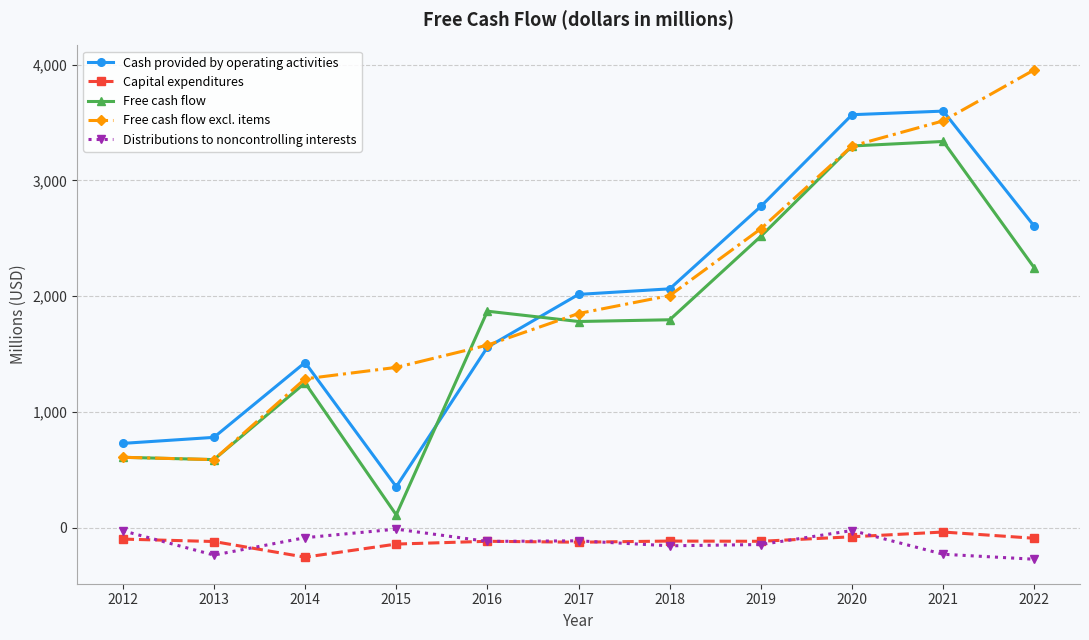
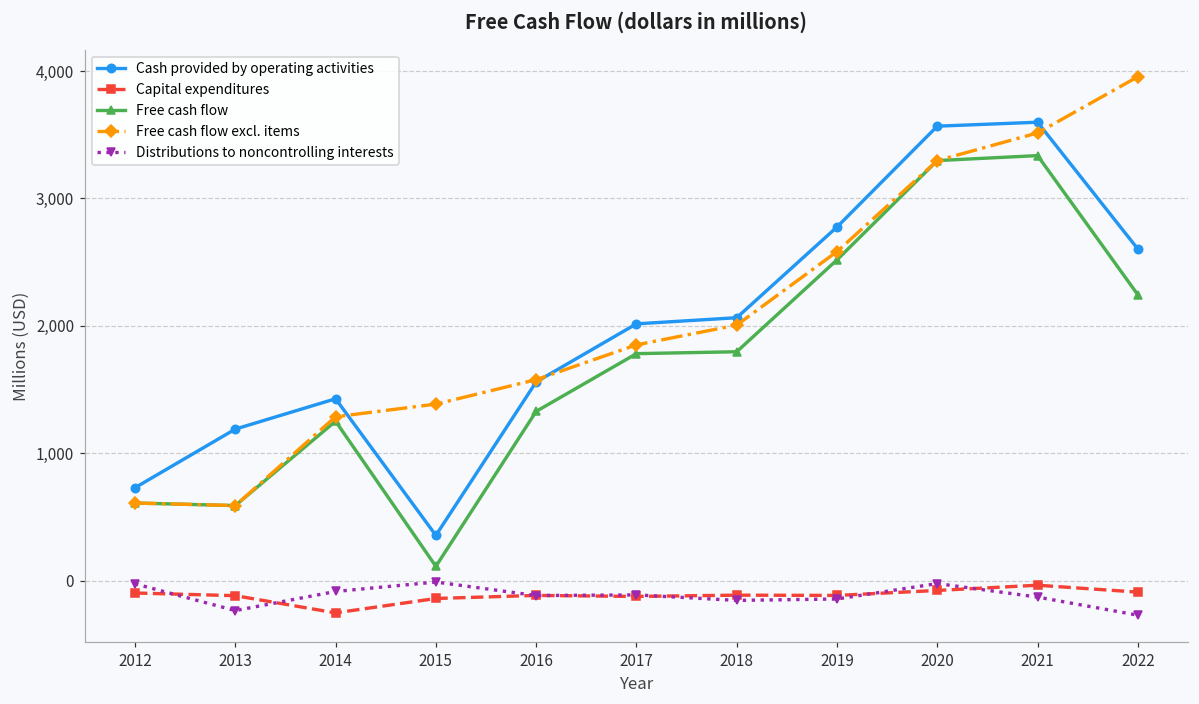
  {
    "Cash provided by operating activities": {
      "2012": "730",
-     "2013": "780",
+     "2013": "1,190",
      "2014": "1,430",
      "2015": "360",
      "2017": "2,020",
      "2018": "2,060",
      "2019": "2,780",
      "2020": "3,570",
      "2021": "3,600",
      "2022": "2,600"
    },
    "Capital expenditures": {
      "2012": "-100",
      "2013": "-120",
      "2014": "-250",
      "2015": "-140",
      "2018": "-110",
      "2019": "-120",
      "2020": "-80",
      "2021": "-40",
      "2022": "-90"
    },
    "Free cash flow": {
      "2014": "1,250",
      "2015": "110",
-     "2016": "1,870",
+     "2016": "1,330",
      "2017": "1,780",
      "2018": "1,800",
      "2019": "2,520",
      "2021": "3,340",
      "2022": "2,240"
    },
    "Free cash flow excl. items": {
      "2014": "1,290",
      "2015": "1,390",
      "2017": "1,850",
      "2018": "2,010",
      "2019": "2,580",
      "2021": "3,510",
      "2022": "3,960"
    },
    "Distributions to noncontrolling interests": {
      "2012": "-20",
      "2013": "-230",
      "2014": "-80",
      "2015": "-10",
      "2018": "-150",
      "2019": "-140",
      "2020": "-20",
-     "2021": "-230",
+     "2021": "-130",
      "2022": "-270"
    }
  }
